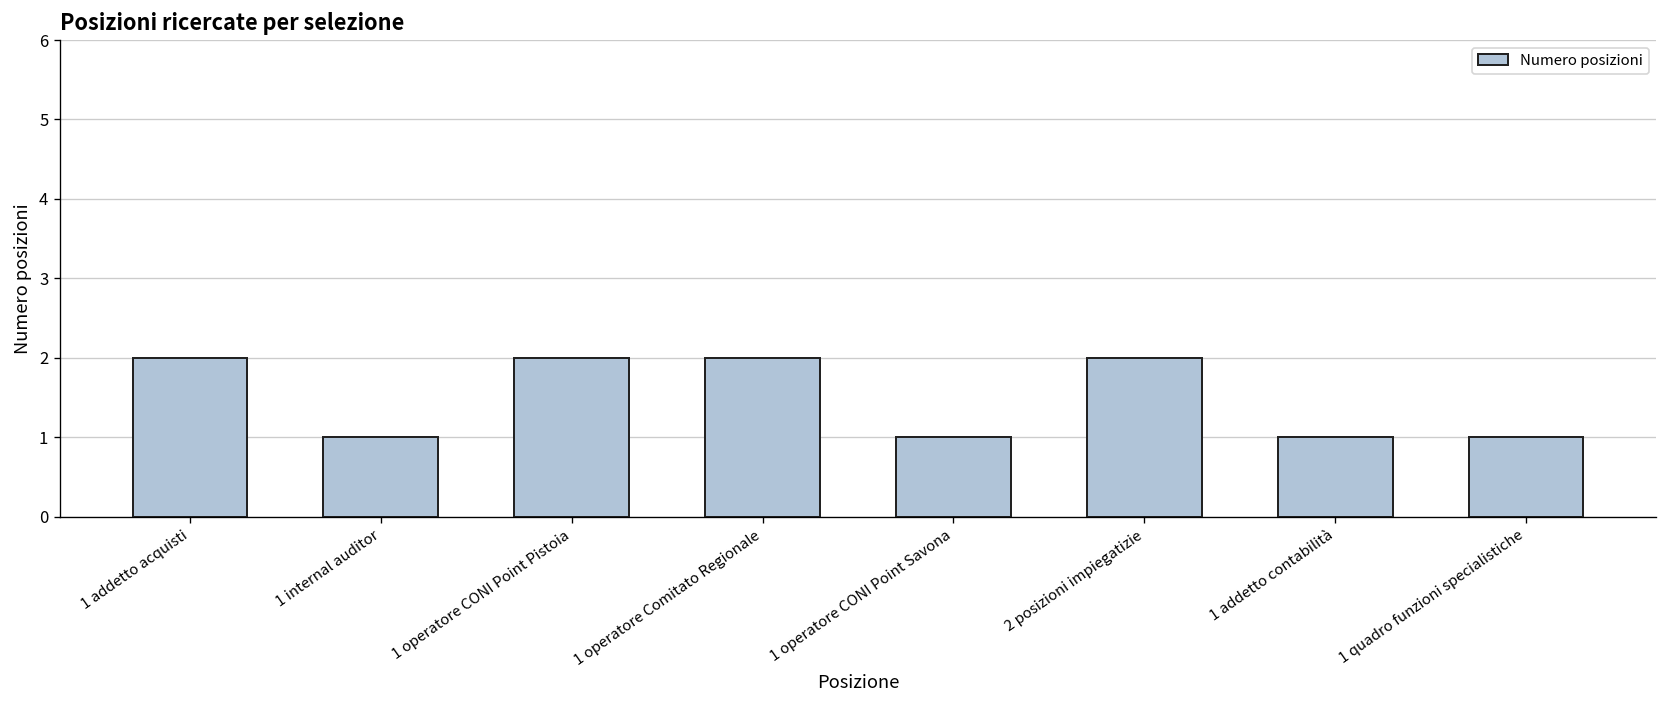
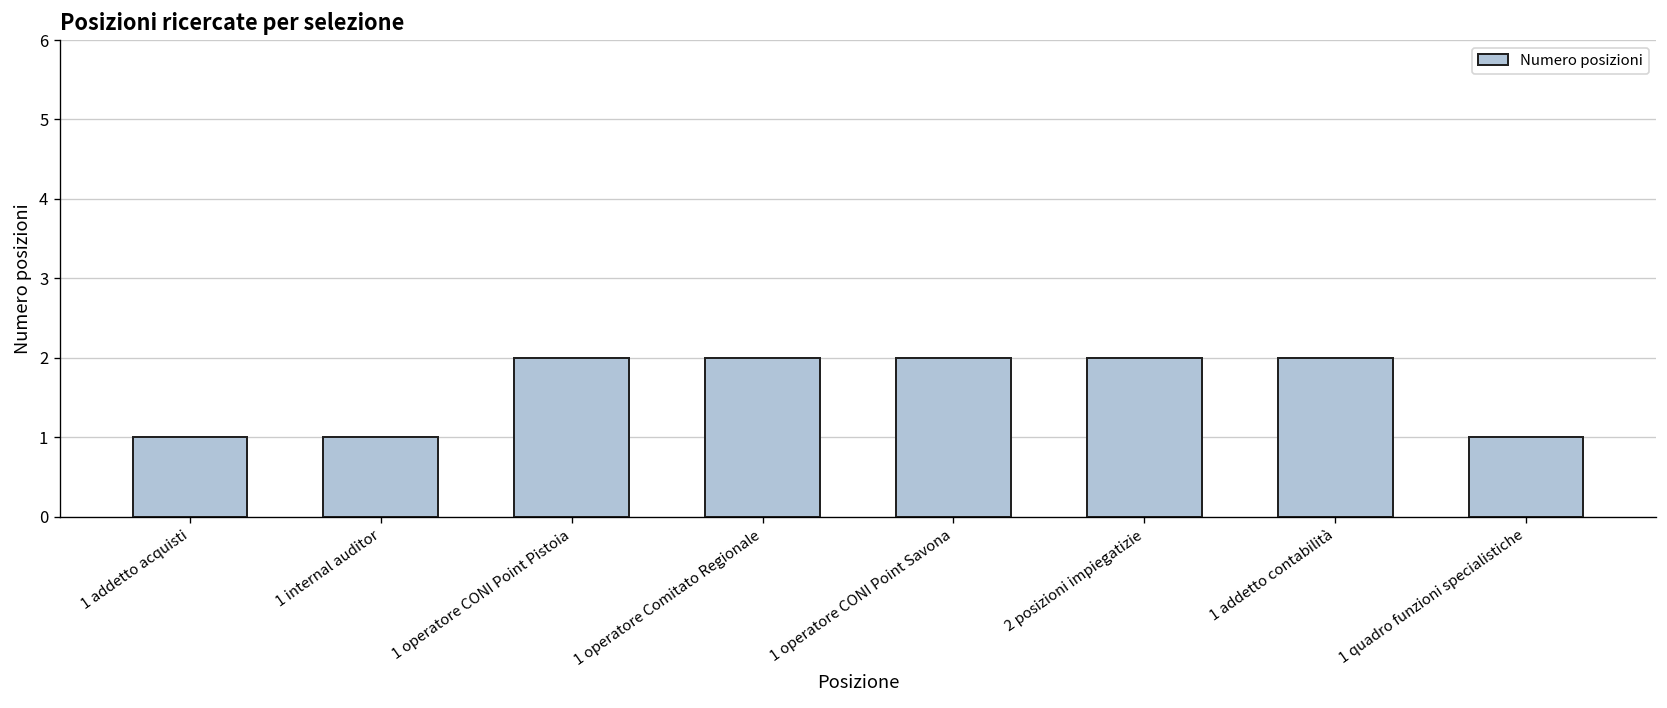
  {
-   "1 addetto acquisti": 2,
+   "1 addetto acquisti": 1,
    "1 internal auditor": 1,
    "1 operatore CONI Point Pistoia": 2,
    "1 operatore Comitato Regionale": 2,
-   "1 operatore CONI Point Savona": 1,
+   "1 operatore CONI Point Savona": 2,
    "2 posizioni impiegatizie": 2,
-   "1 addetto contabilità": 1,
+   "1 addetto contabilità": 2,
    "1 quadro funzioni specialistiche": 1
  }
